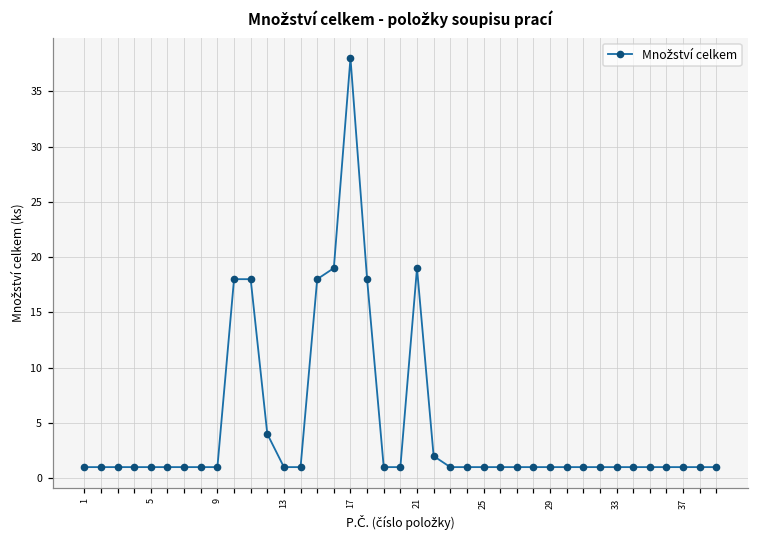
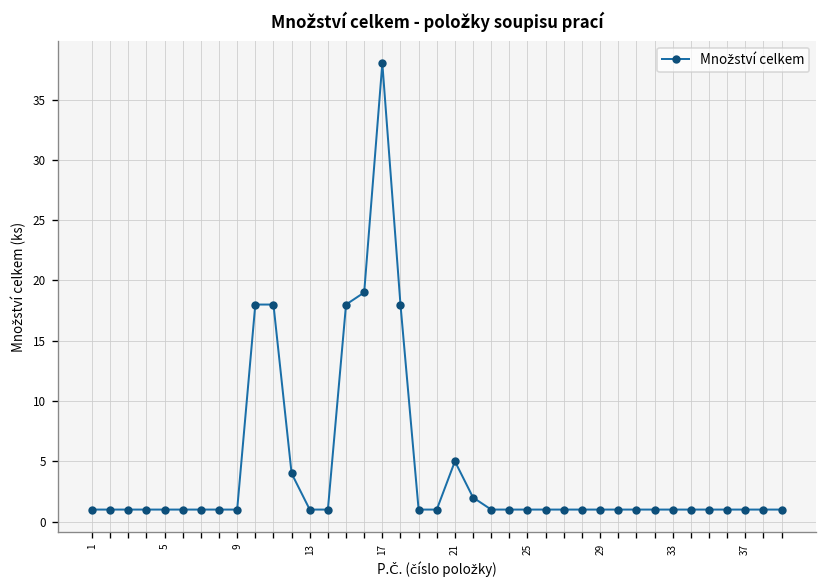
  {
    "1": 1,
    "5": 1,
    "9": 1,
    "13": 1,
    "17": 38,
-   "21": 19,
+   "21": 5,
    "25": 1,
    "29": 1,
    "33": 1,
    "37": 1
  }
